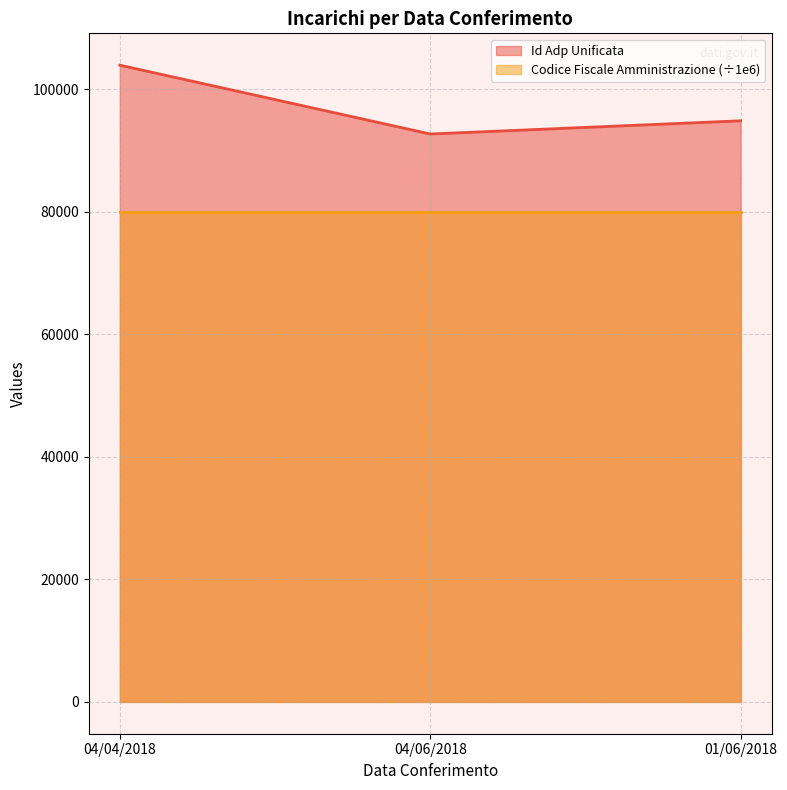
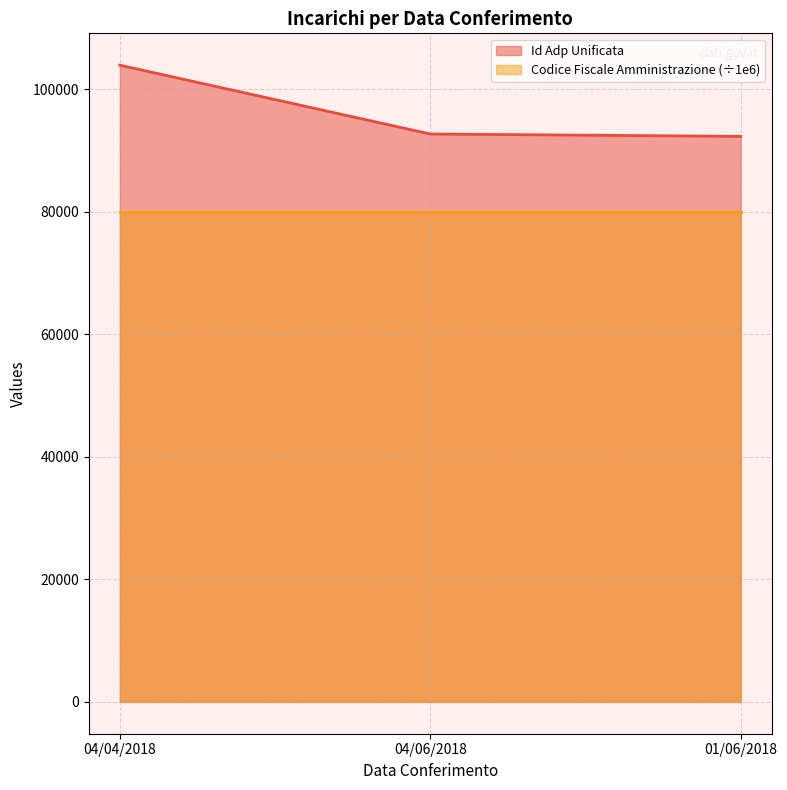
  {
    "Id Adp Unificata": {
      "04/04/2018": 104000,
      "04/06/2018": 93000,
-     "01/06/2018": 95000
+     "01/06/2018": 92000
    },
    "Codice Fiscale Amministrazione (÷1e6)": {
      "04/04/2018": 80000,
      "04/06/2018": 80000,
      "01/06/2018": 80000
    }
  }
